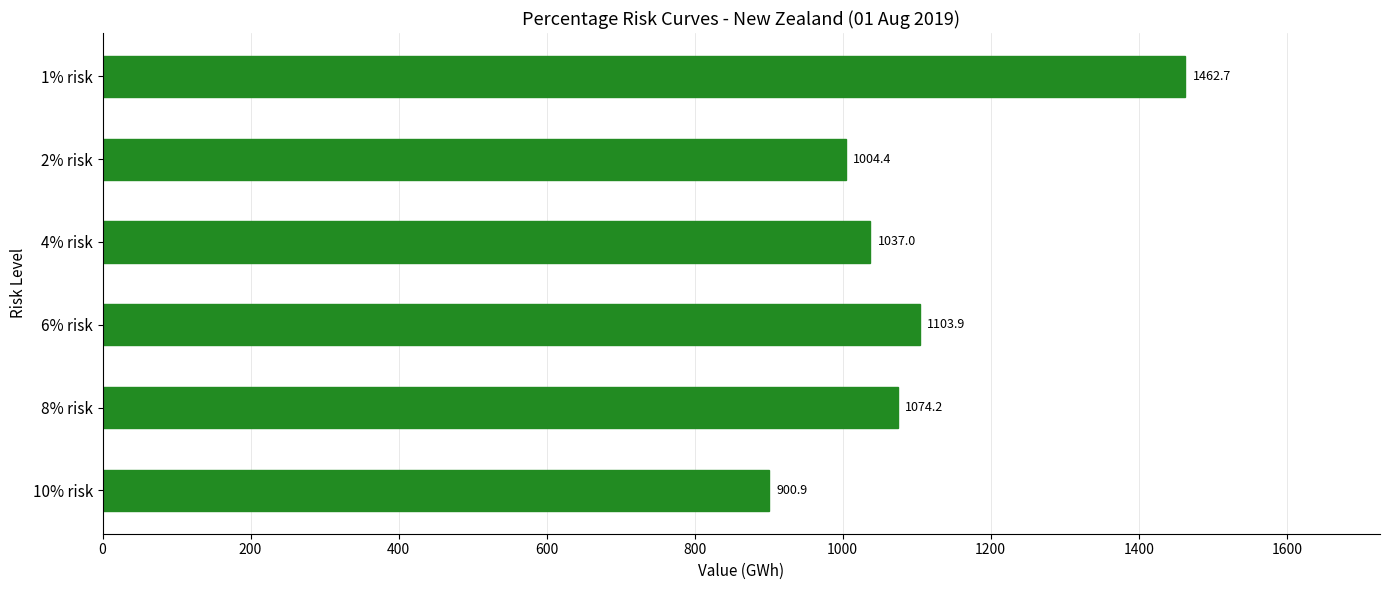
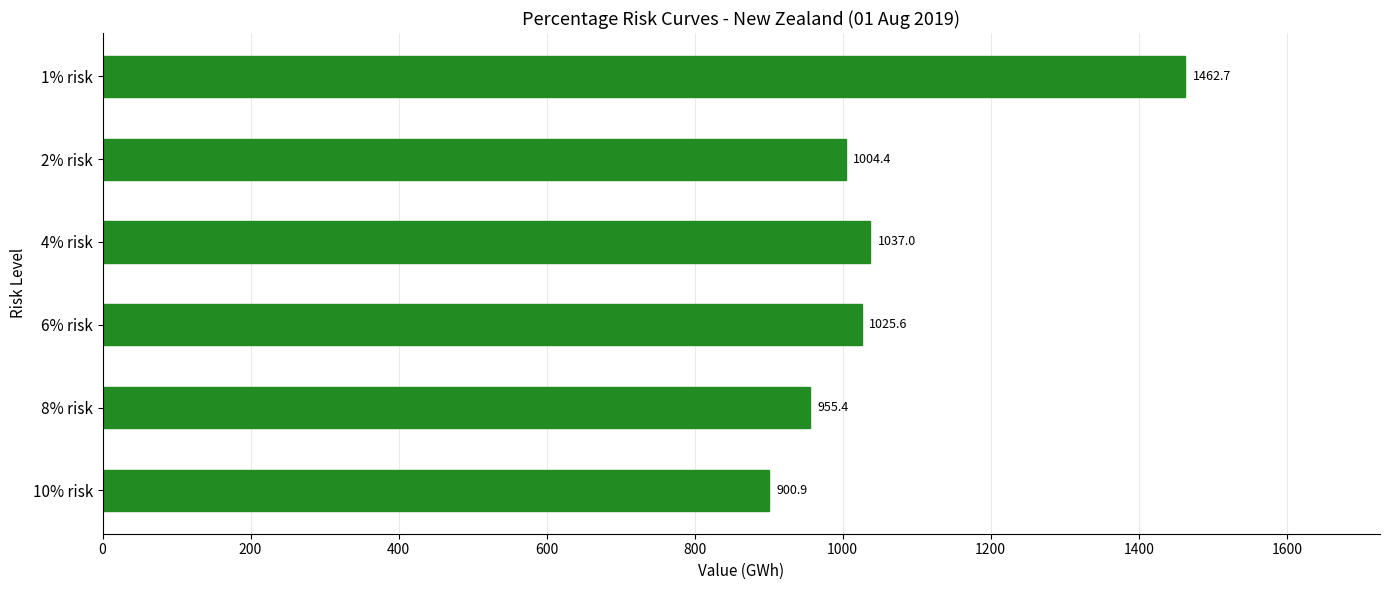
  {
    "1% risk": 1462.7,
    "2% risk": 1004.4,
    "4% risk": 1037.0,
-   "6% risk": 1103.9,
-   "8% risk": 1074.2,
+   "6% risk": 1025.6,
+   "8% risk": 955.4,
    "10% risk": 900.9
  }
